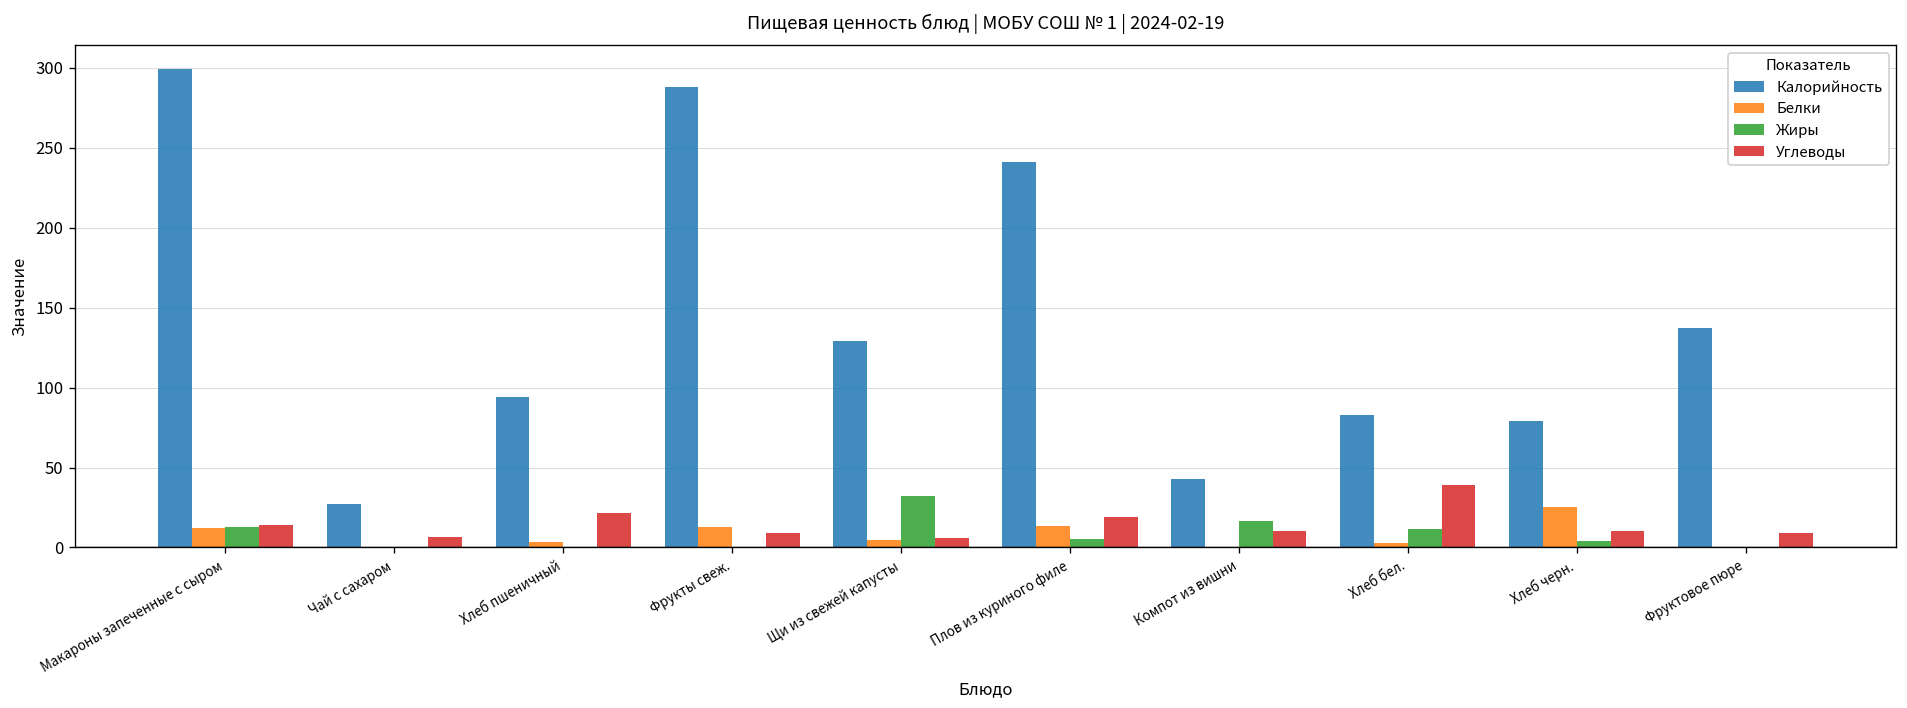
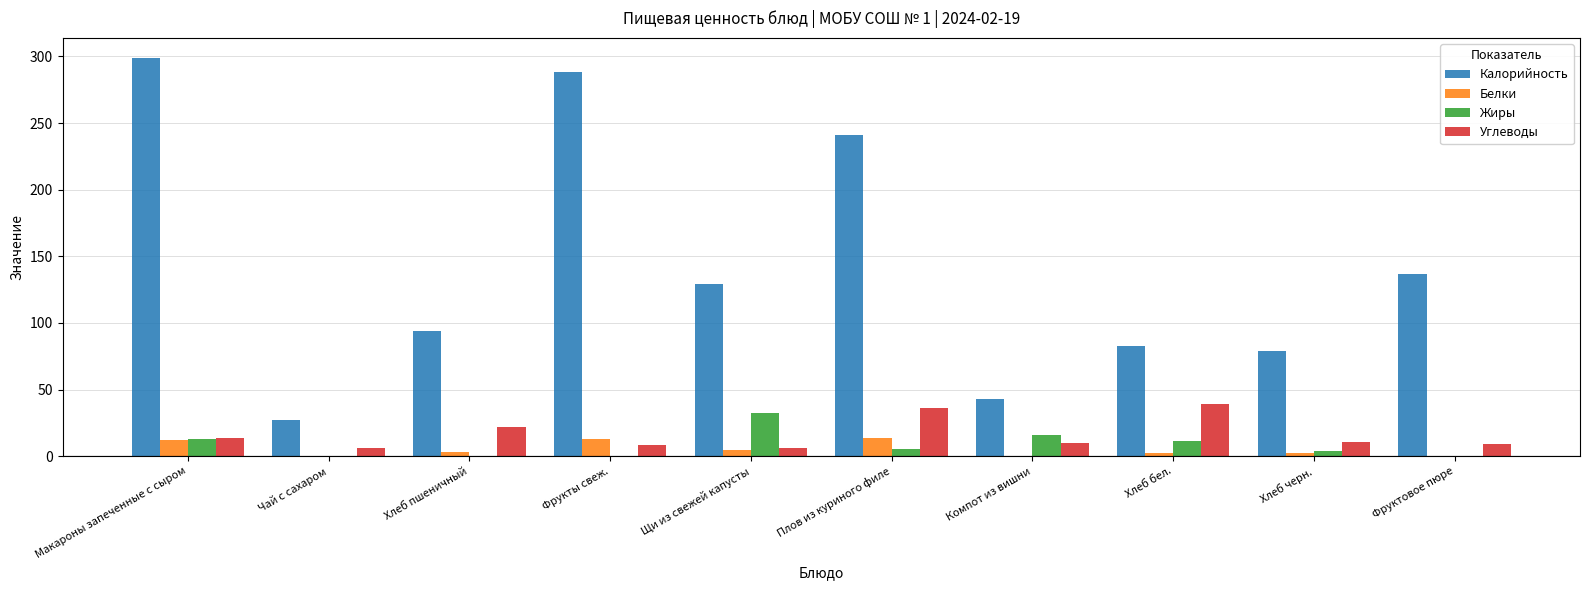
  {
    "Калорийность": {
      "Макароны запеченные с сыром": 299,
      "Чай с сахаром": 27,
      "Хлеб пшеничный": 94,
      "Фрукты свеж.": 288,
      "Щи из свежей капусты": 129,
      "Плов из куриного филе": 241,
      "Компот из вишни": 43,
      "Хлеб бел.": 83,
      "Хлеб черн.": 79,
      "Фруктовое пюре": 137
    },
    "Белки": {
      "Макароны запеченные с сыром": 12,
      "Хлеб пшеничный": 3,
      "Фрукты свеж.": 13,
      "Щи из свежей капусты": 5,
      "Плов из куриного филе": 14,
      "Хлеб бел.": 3,
-     "Хлеб черн.": 25,
+     "Хлеб черн.": 2,
      "Фруктовое пюре": 0
    },
    "Жиры": {
      "Макароны запеченные с сыром": 13,
      "Чай с сахаром": 0,
      "Щи из свежей капусты": 32,
      "Плов из куриного филе": 5,
      "Компот из вишни": 16,
      "Хлеб бел.": 12,
      "Хлеб черн.": 4,
      "Фруктовое пюре": 0
    },
    "Углеводы": {
      "Макароны запеченные с сыром": 14,
      "Чай с сахаром": 7,
      "Хлеб пшеничный": 22,
      "Фрукты свеж.": 9,
      "Щи из свежей капусты": 6,
-     "Плов из куриного филе": 19,
+     "Плов из куриного филе": 36,
      "Компот из вишни": 10,
      "Хлеб бел.": 39,
      "Хлеб черн.": 11,
      "Фруктовое пюре": 9
    }
  }
